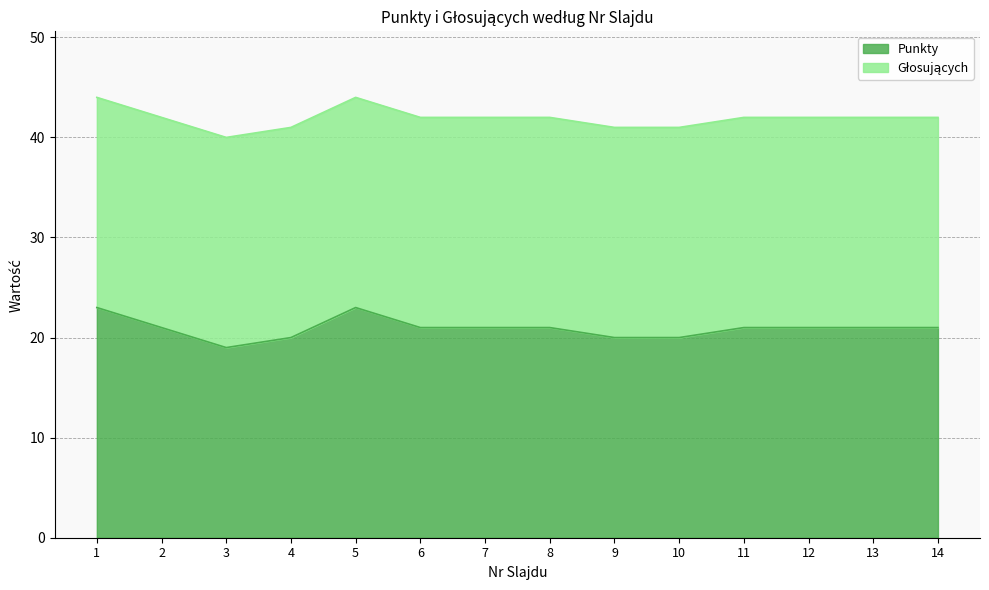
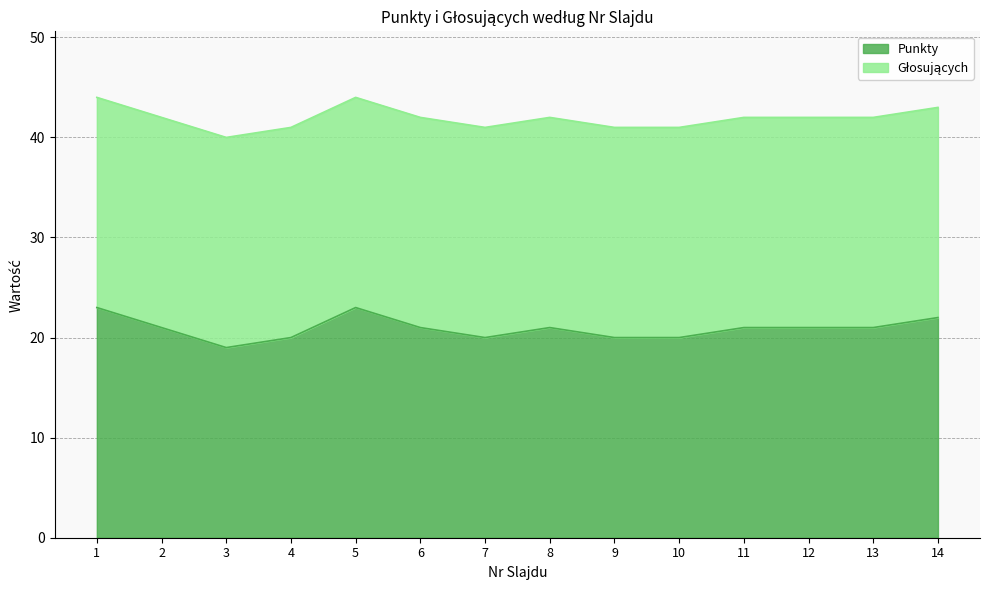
  {
    "Punkty": {
      "1": 23,
      "2": 21,
      "3": 19,
      "4": 20,
      "5": 23,
      "6": 21,
-     "7": 21,
+     "7": 20,
      "8": 21,
      "9": 20,
      "10": 20,
      "11": 21,
      "12": 21,
      "13": 21,
-     "14": 21
+     "14": 22
    },
    "Głosujących": {
      "1": 21,
      "2": 21,
      "3": 21,
      "4": 21,
      "5": 21,
      "6": 21,
      "7": 21,
      "8": 21,
      "9": 21,
      "10": 21,
      "11": 21,
      "12": 21,
      "13": 21,
      "14": 21
    }
  }
